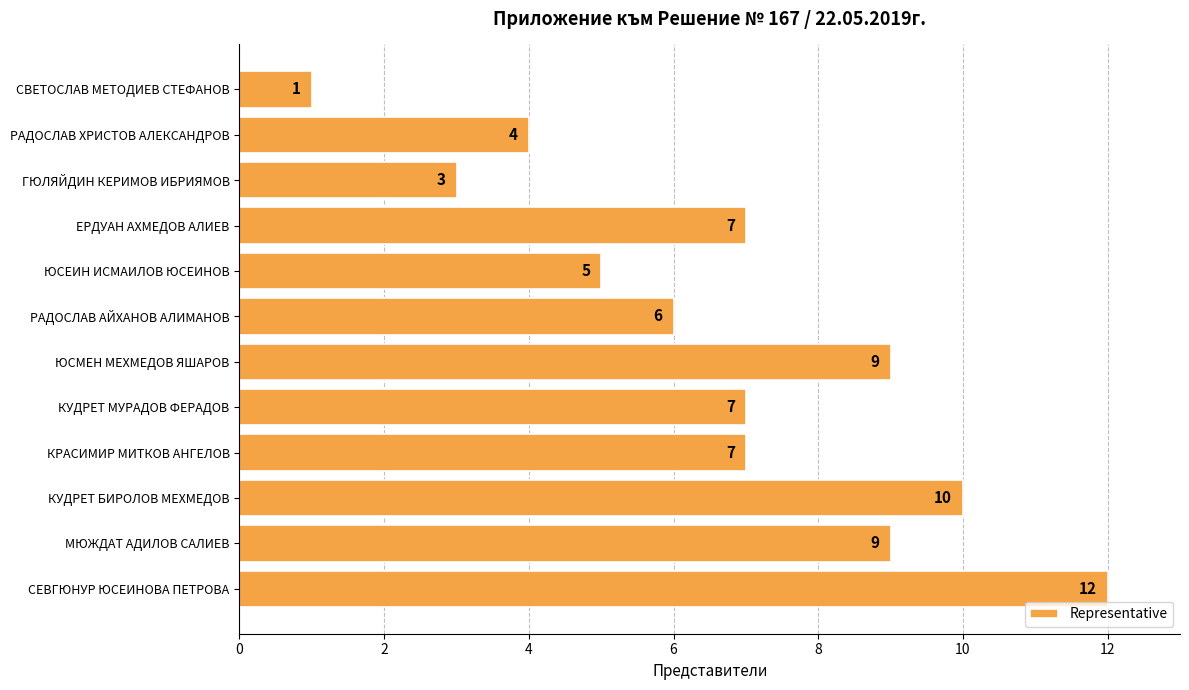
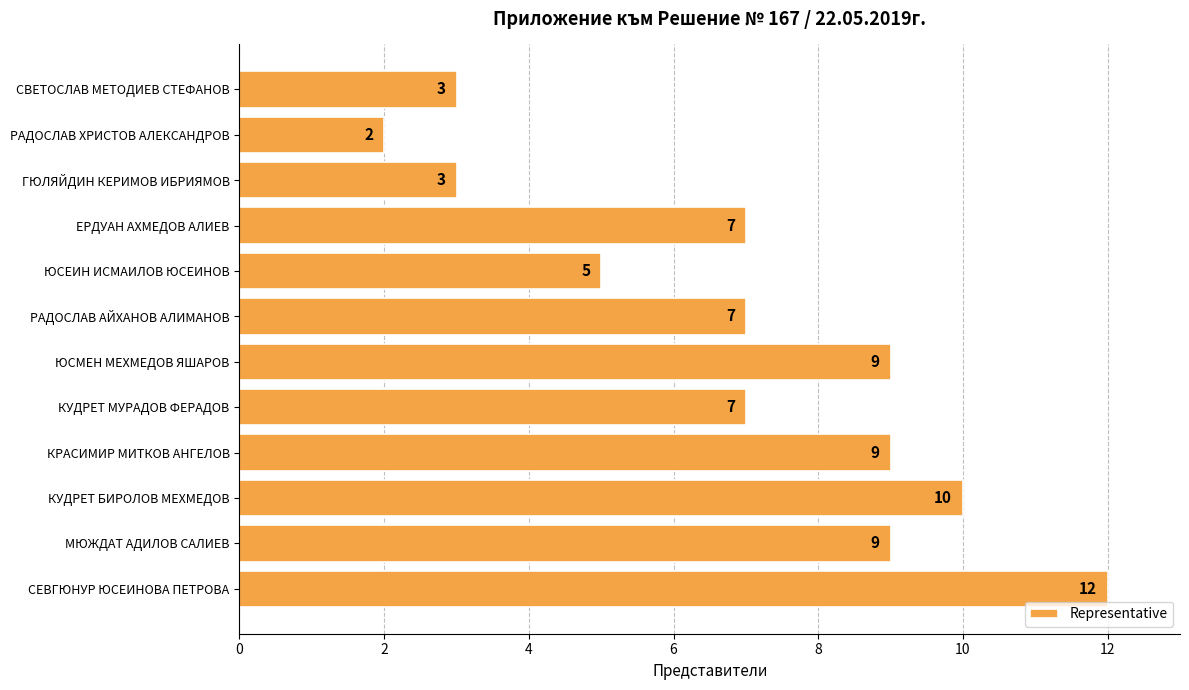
  {
-   "СВЕТОСЛАВ МЕТОДИЕВ СТЕФАНОВ": 1,
-   "РАДОСЛАВ ХРИСТОВ АЛЕКСАНДРОВ": 4,
+   "СВЕТОСЛАВ МЕТОДИЕВ СТЕФАНОВ": 3,
+   "РАДОСЛАВ ХРИСТОВ АЛЕКСАНДРОВ": 2,
    "ГЮЛЯЙДИН КЕРИМОВ ИБРИЯМОВ": 3,
    "ЕРДУАН АХМЕДОВ АЛИЕВ": 7,
    "ЮСЕИН ИСМАИЛОВ ЮСЕИНОВ": 5,
-   "РАДОСЛАВ АЙХАНОВ АЛИМАНОВ": 6,
+   "РАДОСЛАВ АЙХАНОВ АЛИМАНОВ": 7,
    "ЮСМЕН МЕХМЕДОВ ЯШАРОВ": 9,
    "КУДРЕТ МУРАДОВ ФЕРАДОВ": 7,
-   "КРАСИМИР МИТКОВ АНГЕЛОВ": 7,
+   "КРАСИМИР МИТКОВ АНГЕЛОВ": 9,
    "КУДРЕТ БИРОЛОВ МЕХМЕДОВ": 10,
    "МЮЖДАТ АДИЛОВ САЛИЕВ": 9,
    "СЕВГЮНУР ЮСЕИНОВА ПЕТРОВА": 12
  }
